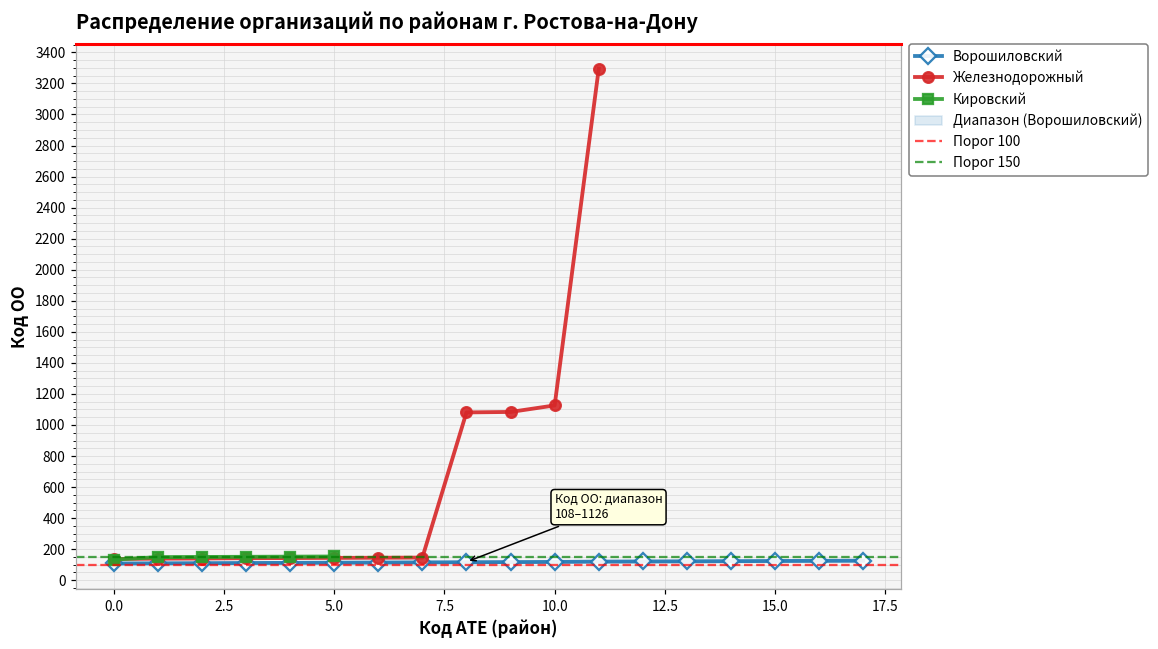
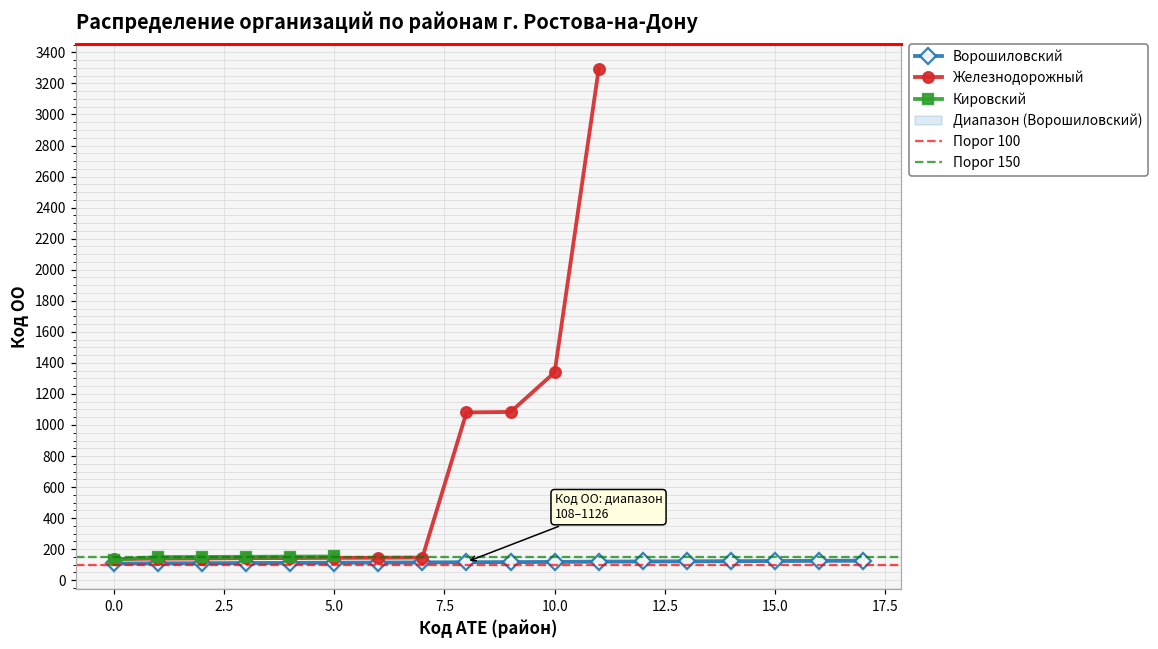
  {
    "Железнодорожный": {
-     "10.0": 1130
+     "10.0": 1340
    }
  }
